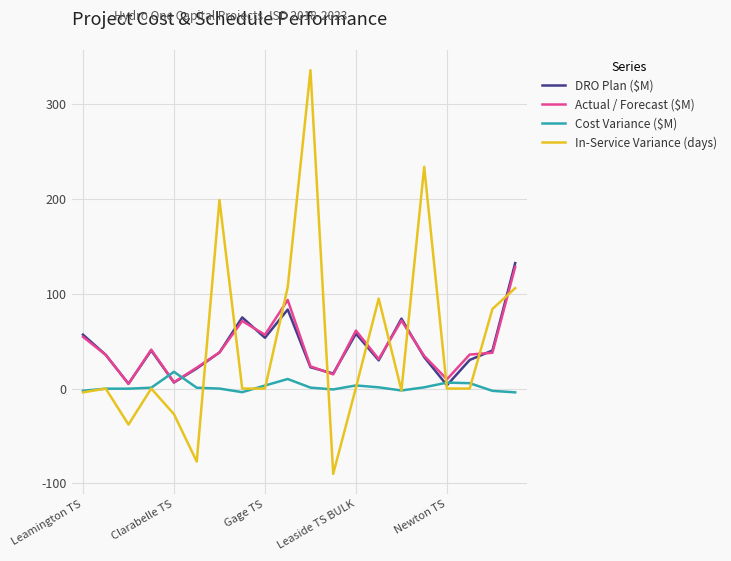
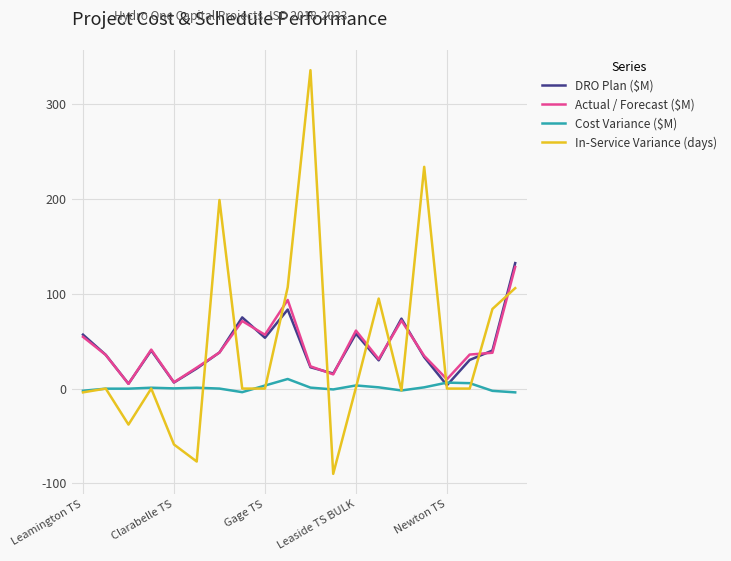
  {
    "DRO Plan ($M)": {
      "Gage TS": 50,
      "Leaside TS BULK": 60,
      "Newton TS": 0
    },
    "Actual / Forecast ($M)": {
      "Gage TS": 60,
      "Leaside TS BULK": 60,
      "Newton TS": 10
    },
    "Cost Variance ($M)": {
-     "Clarabelle TS": 20,
+     "Clarabelle TS": 0,
      "Gage TS": 0,
      "Newton TS": 10
    },
    "In-Service Variance (days)": {
-     "Clarabelle TS": -30,
+     "Clarabelle TS": -60,
      "Gage TS": 0,
      "Newton TS": 0
    }
  }
